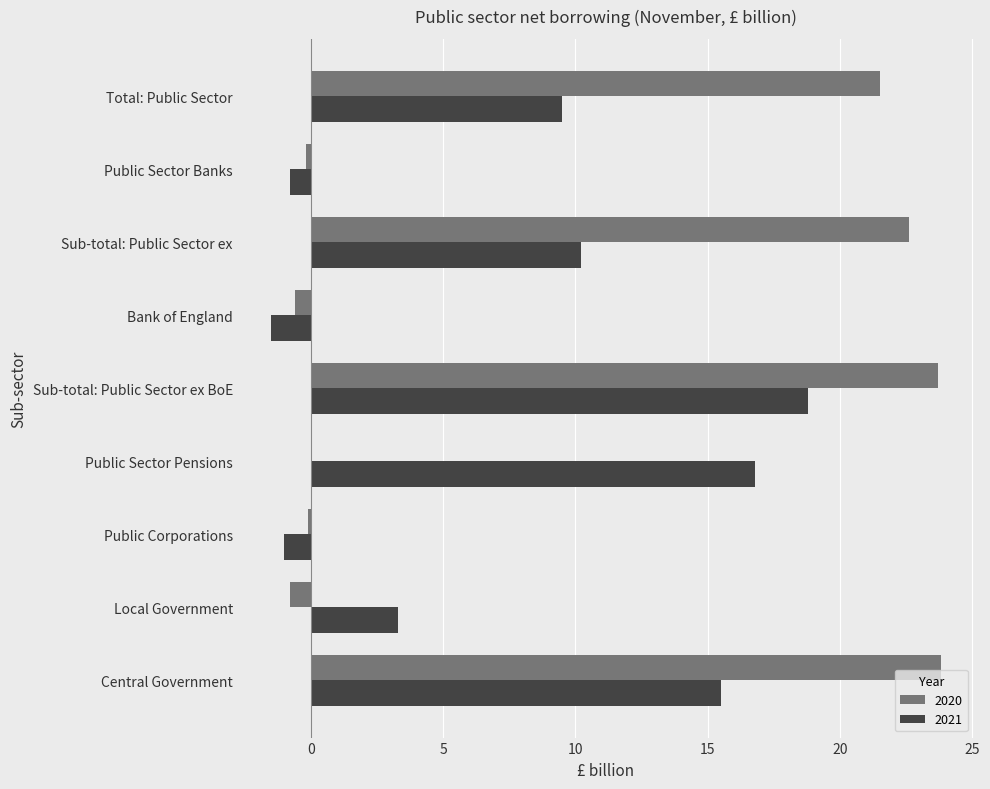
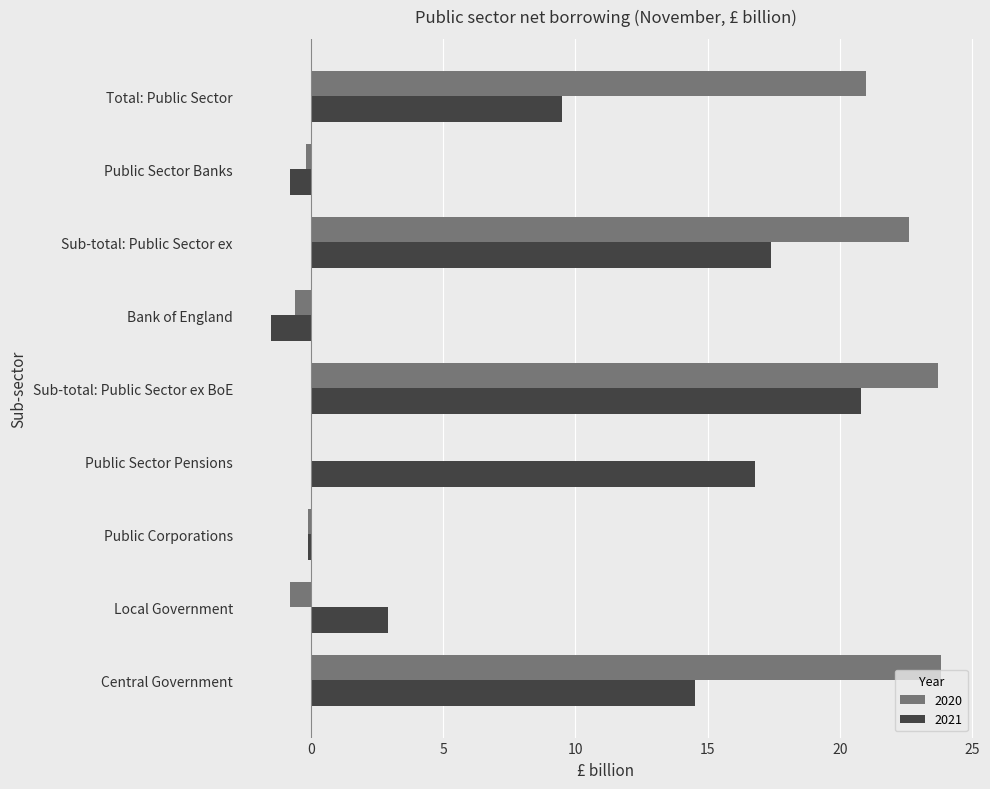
  {
    "2020": {
-     "Total: Public Sector": 21.5,
+     "Total: Public Sector": 21.0,
      "Public Sector Banks": -0.2,
      "Sub-total: Public Sector ex": 22.6,
      "Bank of England": -0.6,
      "Sub-total: Public Sector ex BoE": 23.7,
      "Public Sector Pensions": 0.0,
      "Public Corporations": -0.1,
      "Local Government": -0.8,
      "Central Government": 23.8
    },
    "2021": {
      "Total: Public Sector": 9.5,
      "Public Sector Banks": -0.8,
-     "Sub-total: Public Sector ex": 10.2,
+     "Sub-total: Public Sector ex": 17.4,
      "Bank of England": -1.5,
-     "Sub-total: Public Sector ex BoE": 18.8,
+     "Sub-total: Public Sector ex BoE": 20.8,
      "Public Sector Pensions": 16.8,
-     "Public Corporations": -1.0,
-     "Local Government": 3.3,
-     "Central Government": 15.5
+     "Public Corporations": -0.1,
+     "Local Government": 2.9,
+     "Central Government": 14.5
    }
  }
